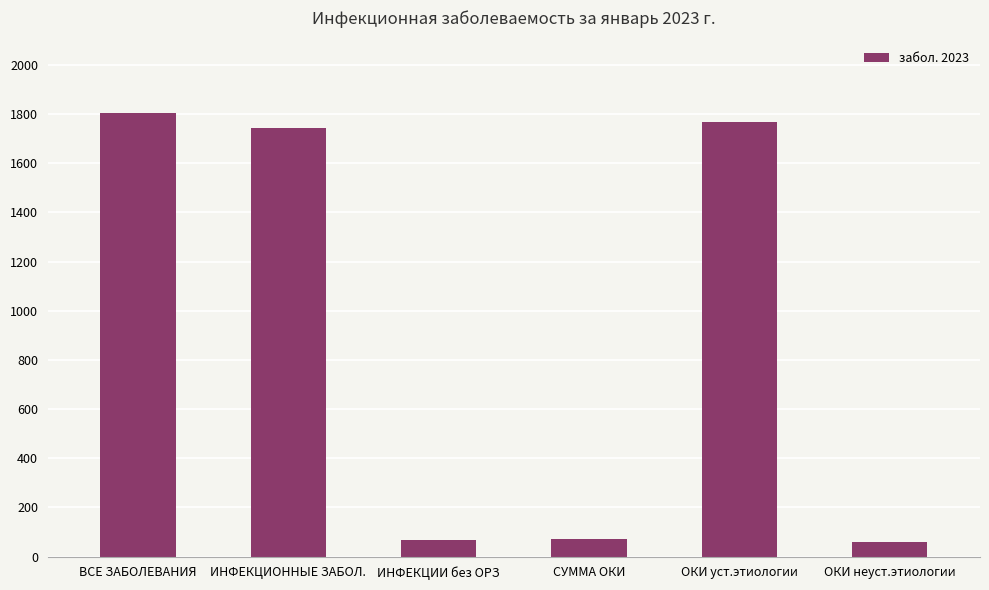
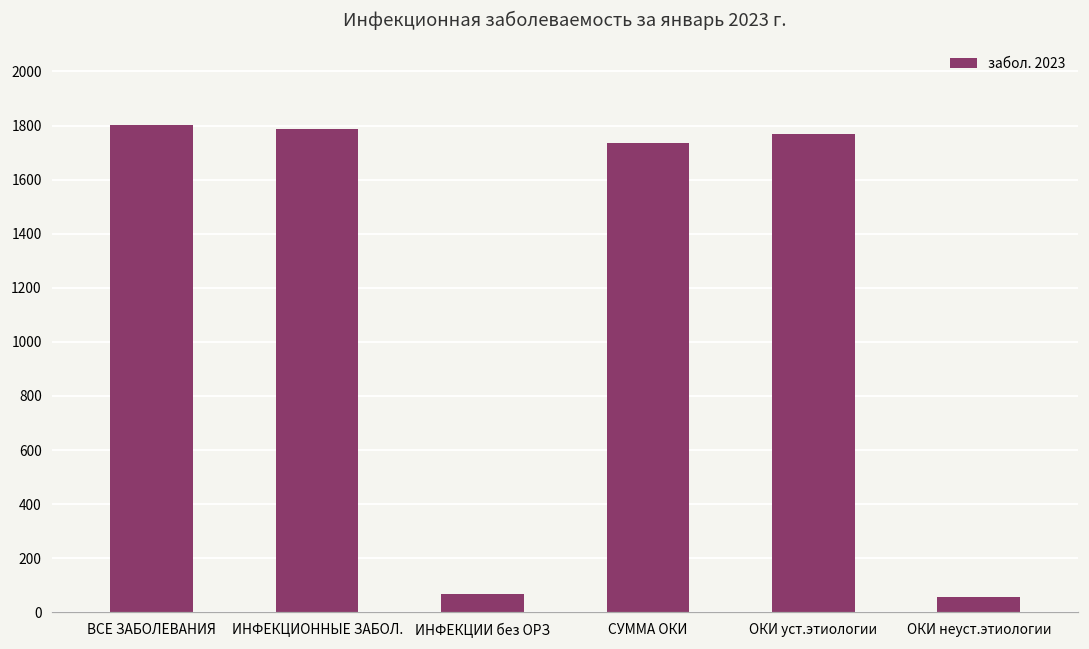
  {
    "ВСЕ ЗАБОЛЕВАНИЯ": 1800,
-   "ИНФЕКЦИОННЫЕ ЗАБОЛ.": 1750,
+   "ИНФЕКЦИОННЫЕ ЗАБОЛ.": 1790,
    "ИНФЕКЦИИ без ОРЗ": 70,
-   "СУММА ОКИ": 70,
+   "СУММА ОКИ": 1740,
    "ОКИ уст.этиологии": 1770,
    "ОКИ неуст.этиологии": 60
  }
